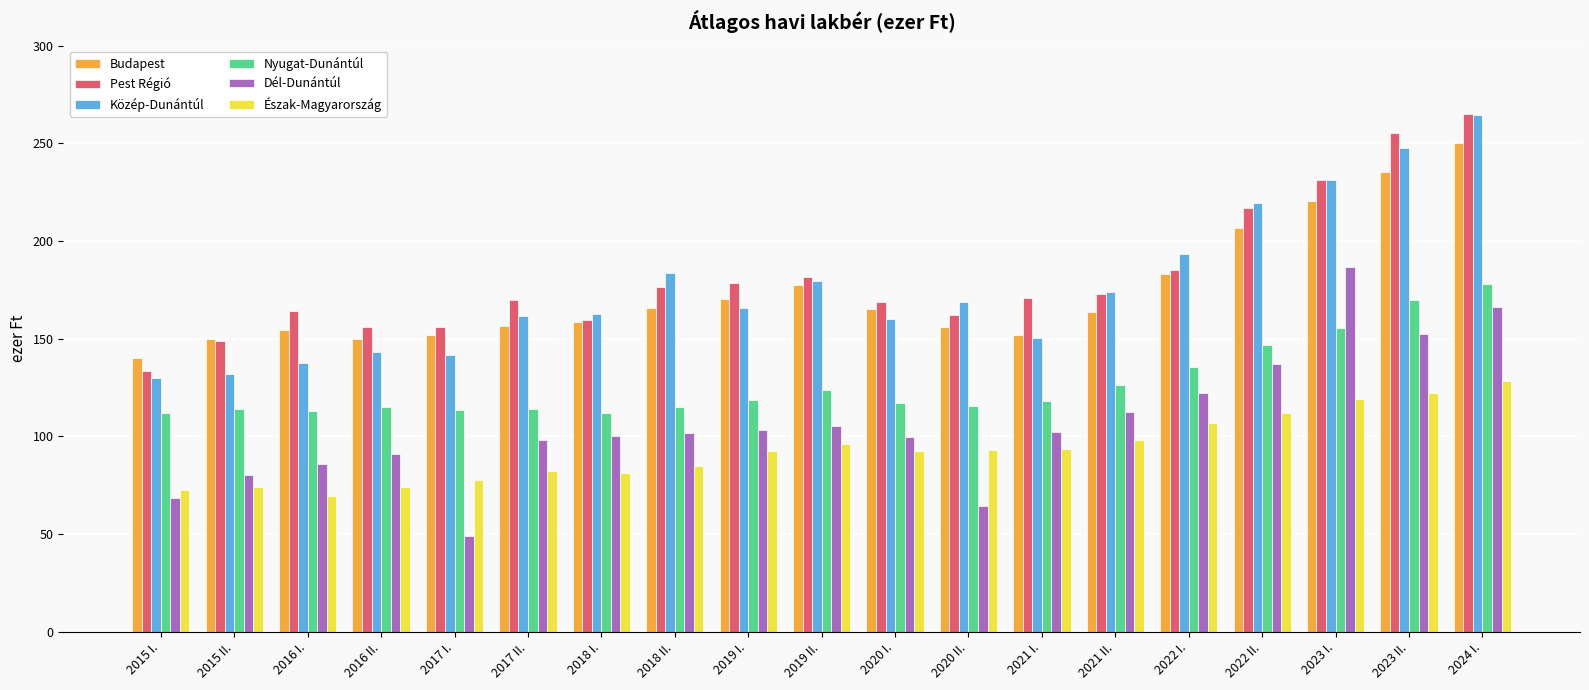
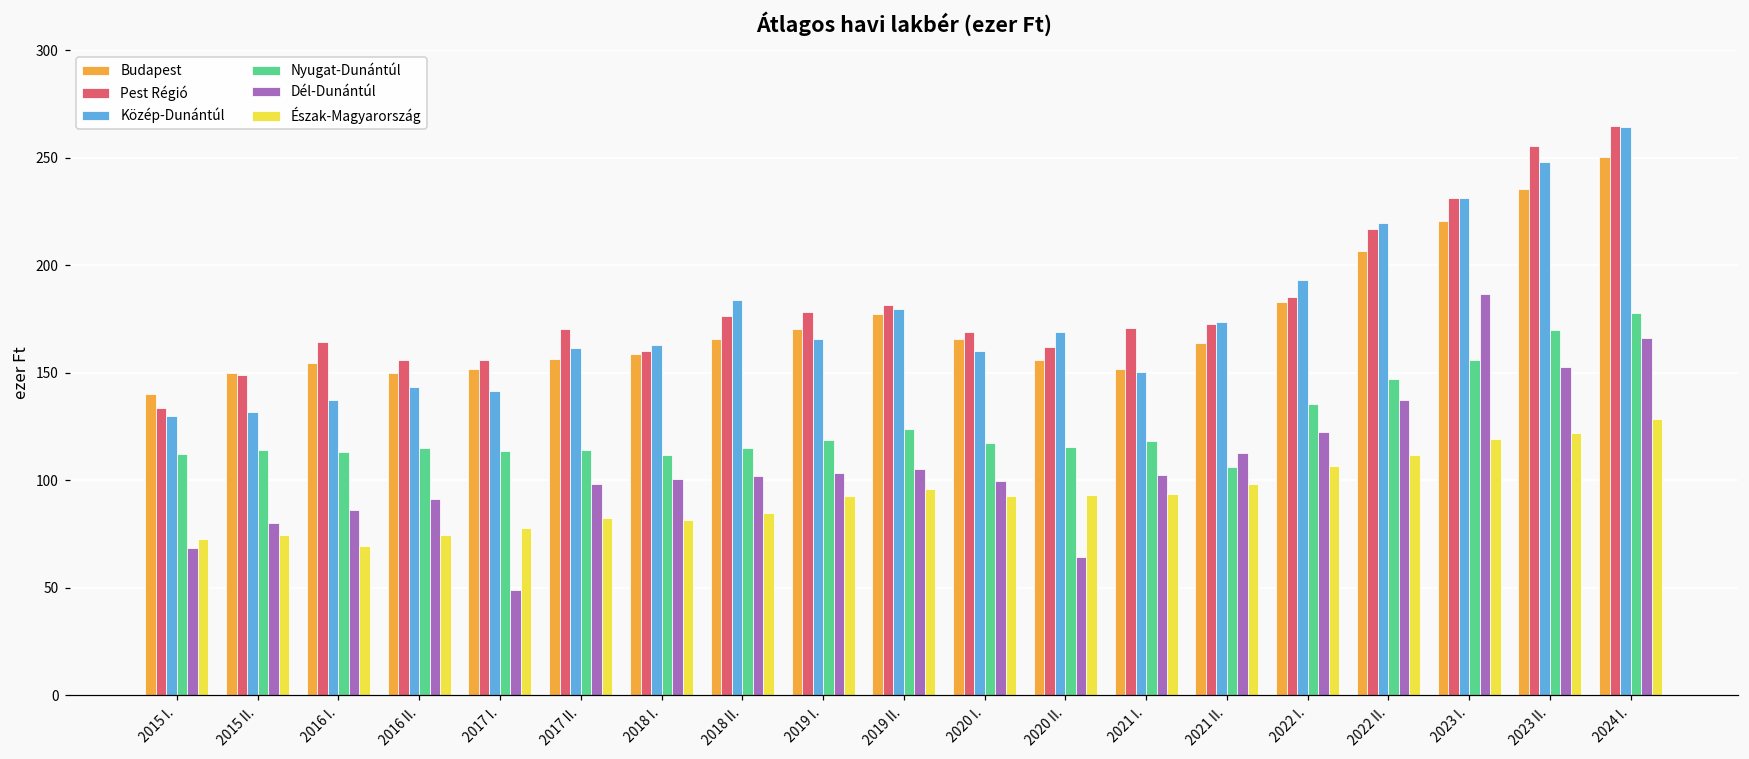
  {
    "Pest Régió": {
      "2015 I.": 133,
      "2015 II.": 149,
      "2016 I.": 164,
      "2016 II.": 156,
      "2017 I.": 156,
      "2017 II.": 170,
      "2018 I.": 160,
      "2018 II.": 177,
      "2019 I.": 178,
      "2019 II.": 182,
      "2020 I.": 169,
      "2020 II.": 162,
      "2021 I.": 171,
      "2021 II.": 173,
      "2022 I.": 185,
      "2022 II.": 217,
      "2023 I.": 231,
      "2023 II.": 255,
      "2024 I.": 265
    },
    "Közép-Dunántúl": {
      "2015 I.": 130,
      "2015 II.": 132,
      "2016 I.": 137,
      "2016 II.": 143,
      "2017 I.": 141,
      "2017 II.": 162,
      "2018 I.": 163,
      "2018 II.": 184,
      "2019 I.": 166,
      "2019 II.": 179,
      "2020 I.": 160,
      "2020 II.": 169,
      "2021 I.": 150,
      "2021 II.": 174,
      "2022 I.": 193,
      "2022 II.": 220,
      "2023 I.": 231,
      "2023 II.": 248,
      "2024 I.": 264
    },
    "Nyugat-Dunántúl": {
      "2015 I.": 112,
      "2015 II.": 114,
      "2016 I.": 113,
      "2016 II.": 115,
      "2017 I.": 114,
      "2017 II.": 114,
      "2018 I.": 112,
      "2018 II.": 115,
      "2019 I.": 119,
      "2019 II.": 124,
      "2020 I.": 117,
      "2020 II.": 115,
      "2021 I.": 118,
-     "2021 II.": 126,
+     "2021 II.": 106,
      "2022 I.": 136,
      "2022 II.": 147,
      "2023 I.": 156,
      "2023 II.": 170,
      "2024 I.": 178
    },
    "Dél-Dunántúl": {
      "2015 I.": 69,
      "2015 II.": 80,
      "2016 I.": 86,
      "2016 II.": 91,
      "2017 I.": 49,
      "2017 II.": 98,
      "2018 I.": 100,
      "2018 II.": 102,
      "2019 I.": 103,
      "2019 II.": 105,
      "2020 I.": 100,
      "2020 II.": 64,
      "2021 I.": 102,
      "2021 II.": 113,
      "2022 I.": 122,
      "2022 II.": 137,
      "2023 I.": 186,
      "2023 II.": 153,
      "2024 I.": 166
    }
  }
